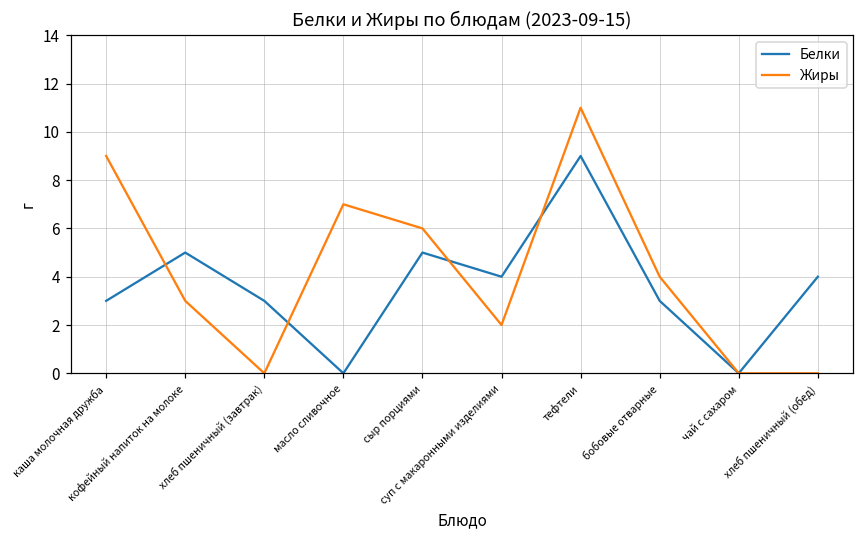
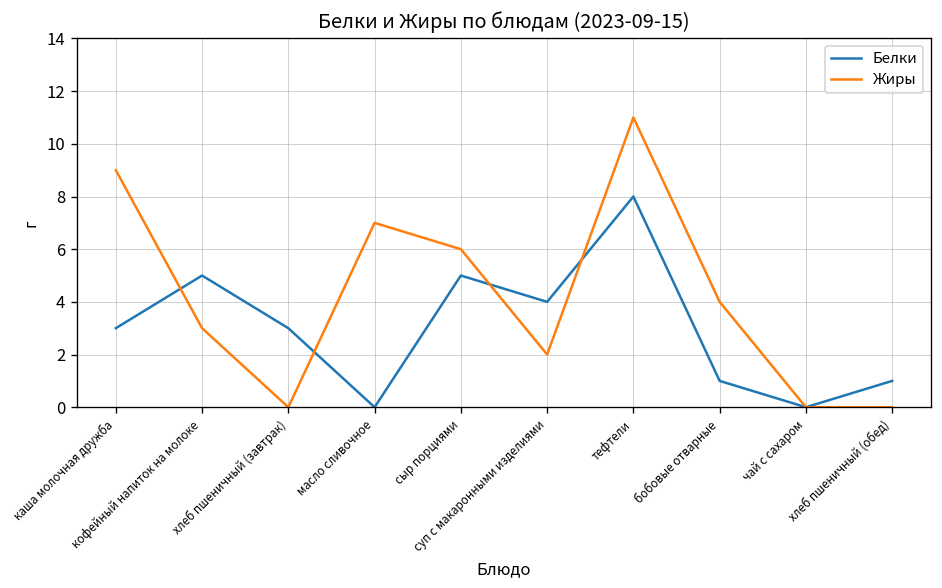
  {
    "Белки": {
      "каша молочная дружба": 3,
      "кофейный напиток на молоке": 5,
      "хлеб пшеничный (завтрак)": 3,
      "масло сливочное": 0,
      "сыр порциями": 5,
      "суп с макаронными изделиями": 4,
-     "тефтели": 9,
-     "бобовые отварные": 3,
-     "хлеб пшеничный (обед)": 4
+     "тефтели": 8,
+     "бобовые отварные": 1,
+     "хлеб пшеничный (обед)": 1
    },
    "Жиры": {
      "каша молочная дружба": 9,
      "кофейный напиток на молоке": 3,
      "хлеб пшеничный (завтрак)": 0,
      "масло сливочное": 7,
      "сыр порциями": 6,
      "суп с макаронными изделиями": 2,
      "тефтели": 11,
      "бобовые отварные": 4,
      "хлеб пшеничный (обед)": 0
    }
  }
